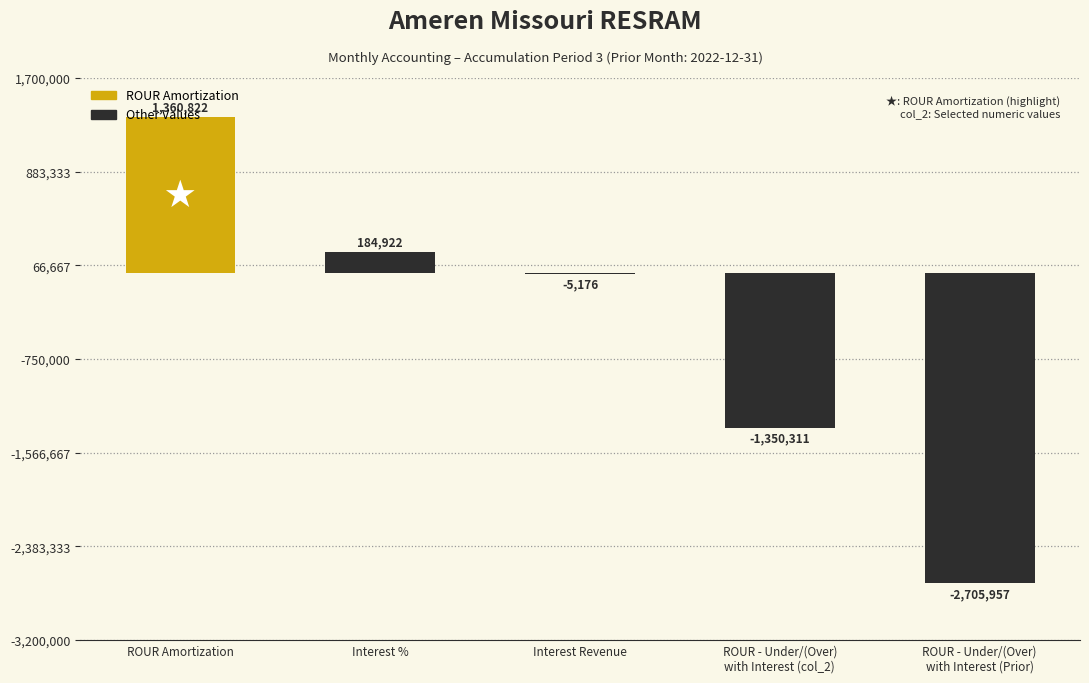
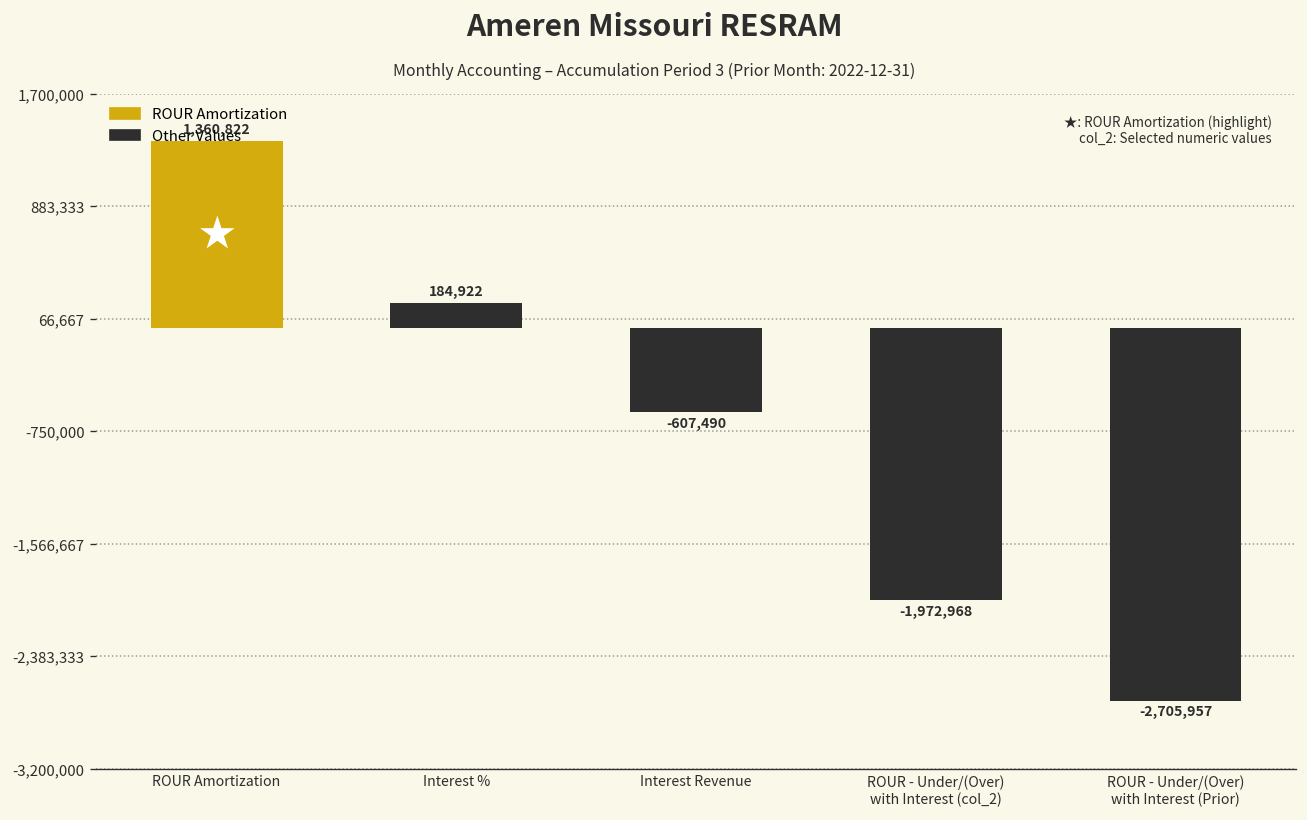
  {
    "ROUR Amortization": "1,360,822",
    "Interest %": "184,922",
-   "Interest Revenue": "-5,176",
-   "ROUR - Under/(Over) with Interest (col_2)": "-1,350,311",
+   "Interest Revenue": "-607,490",
+   "ROUR - Under/(Over) with Interest (col_2)": "-1,972,968",
    "ROUR - Under/(Over) with Interest (Prior)": "-2,705,957"
  }
